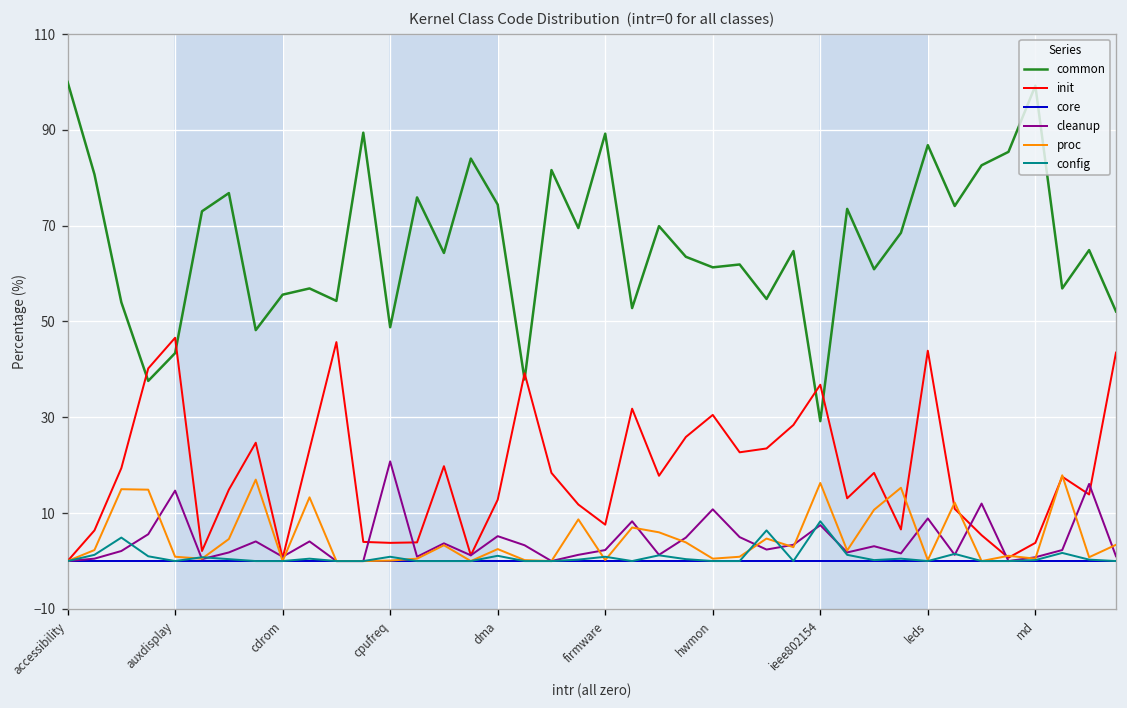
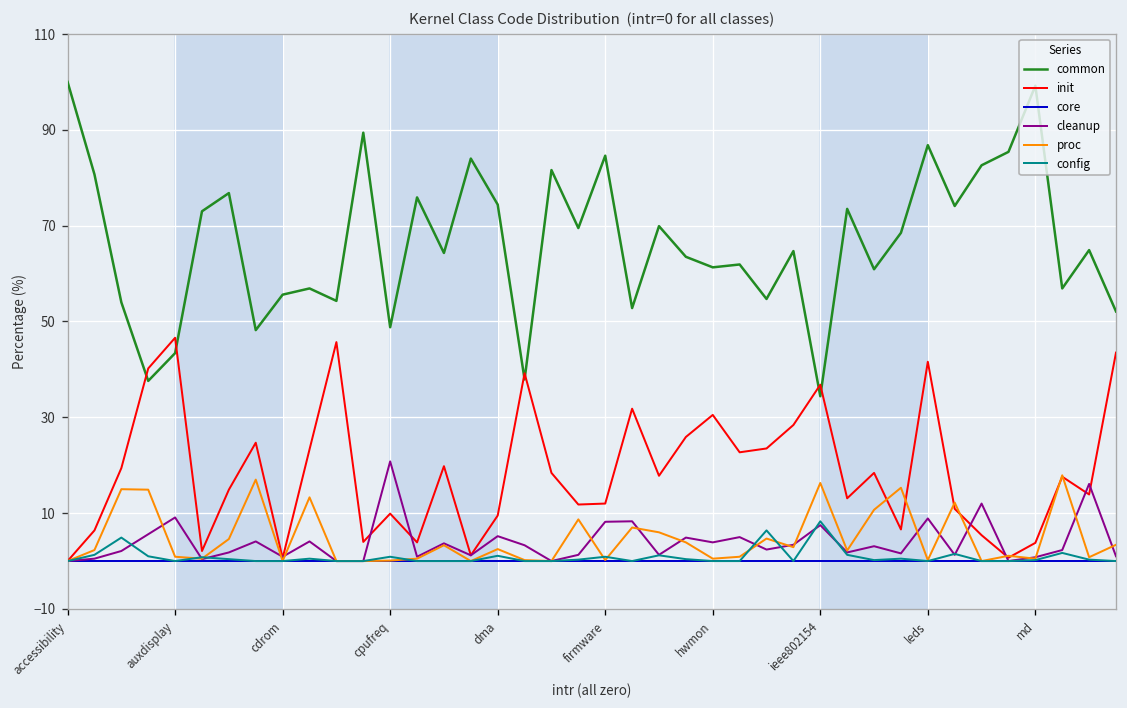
  {
    "common": {
      "accessibility": 100,
      "auxdisplay": 43,
      "cdrom": 56,
      "cpufreq": 49,
      "dma": 74,
-     "firmware": 89,
+     "firmware": 85,
      "hwmon": 61,
-     "ieee802154": 29,
+     "ieee802154": 34,
      "leds": 87
    },
    "init": {
      "auxdisplay": 47,
-     "cpufreq": 4,
-     "dma": 13,
-     "firmware": 8,
+     "cpufreq": 10,
+     "dma": 10,
+     "firmware": 12,
      "hwmon": 31,
      "ieee802154": 37,
-     "leds": 44,
+     "leds": 42,
      "md": 4
    },
    "core": {
      "dma": 0,
      "ieee802154": 0
    },
    "cleanup": {
-     "auxdisplay": 15,
+     "auxdisplay": 9,
      "cpufreq": 21,
      "dma": 5,
-     "firmware": 2,
-     "hwmon": 11,
+     "firmware": 8,
+     "hwmon": 4,
      "ieee802154": 8,
      "leds": 9
    },
    "proc": {
      "auxdisplay": 1,
      "dma": 3,
      "ieee802154": 16
    },
    "config": {
      "cpufreq": 1,
      "dma": 1,
      "firmware": 1,
      "ieee802154": 8
    }
  }
